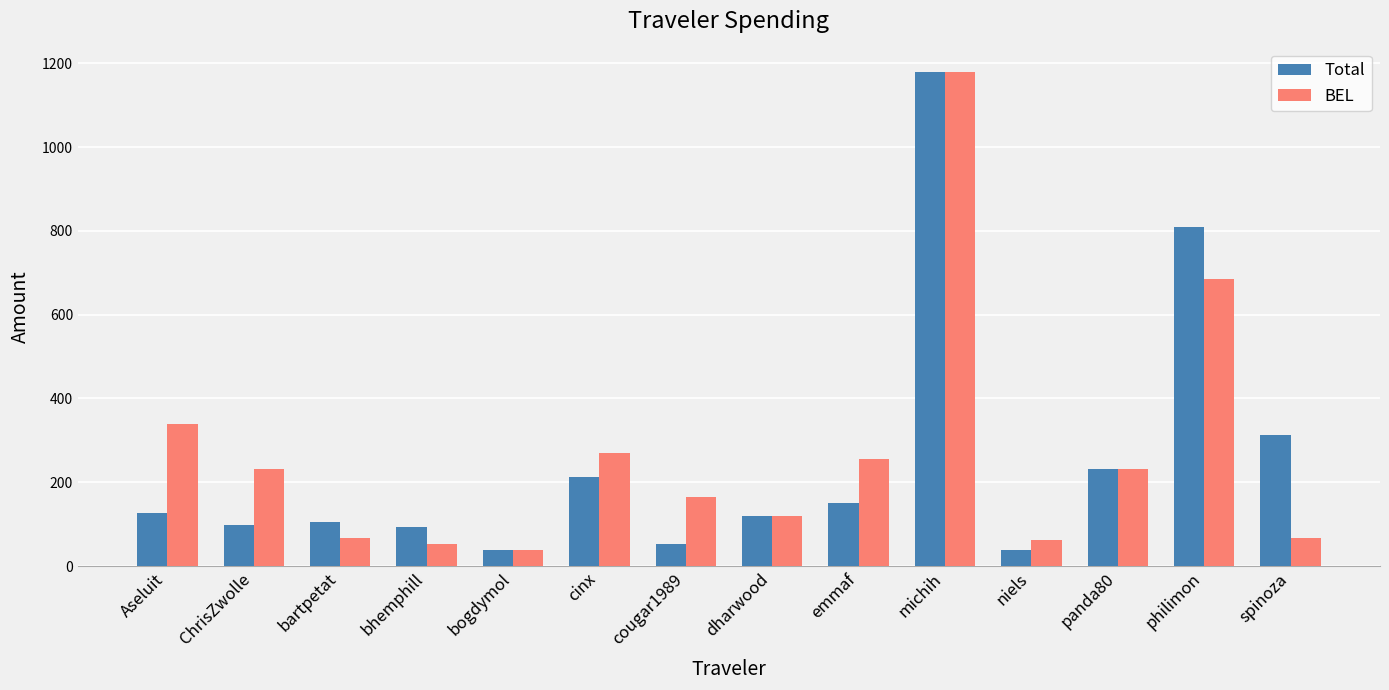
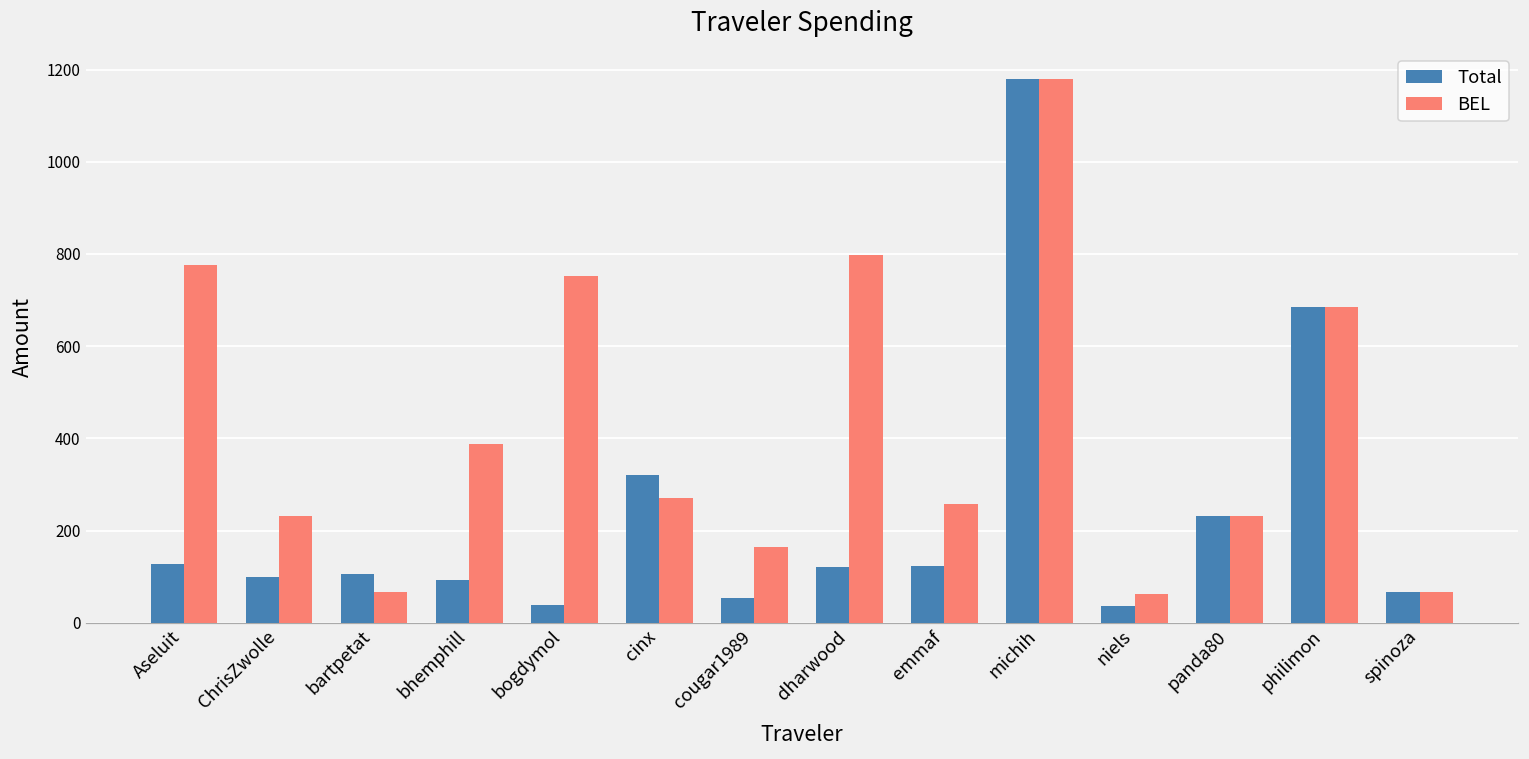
  {
    "Total": {
      "Aseluit": 130,
      "ChrisZwolle": 100,
      "bartpetat": 110,
      "bhemphill": 90,
      "bogdymol": 40,
-     "cinx": 210,
+     "cinx": 320,
      "cougar1989": 50,
      "dharwood": 120,
-     "emmaf": 150,
+     "emmaf": 120,
      "michih": 1180,
      "niels": 40,
      "panda80": 230,
-     "philimon": 810,
-     "spinoza": 310
+     "philimon": 680,
+     "spinoza": 70
    },
    "BEL": {
-     "Aseluit": 340,
+     "Aseluit": 780,
      "ChrisZwolle": 230,
      "bartpetat": 70,
-     "bhemphill": 50,
-     "bogdymol": 40,
+     "bhemphill": 390,
+     "bogdymol": 750,
      "cinx": 270,
      "cougar1989": 160,
-     "dharwood": 120,
+     "dharwood": 800,
      "emmaf": 260,
      "michih": 1180,
      "niels": 60,
      "panda80": 230,
      "philimon": 680,
      "spinoza": 70
    }
  }
